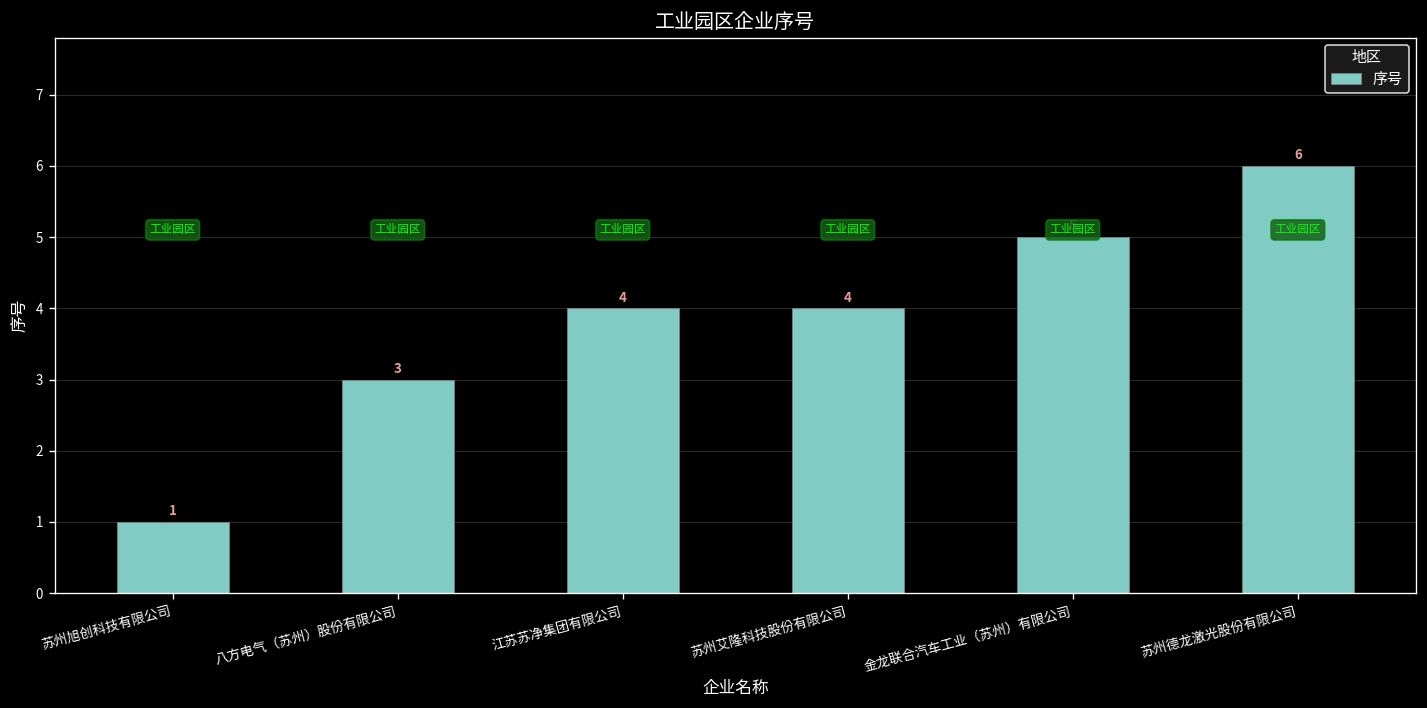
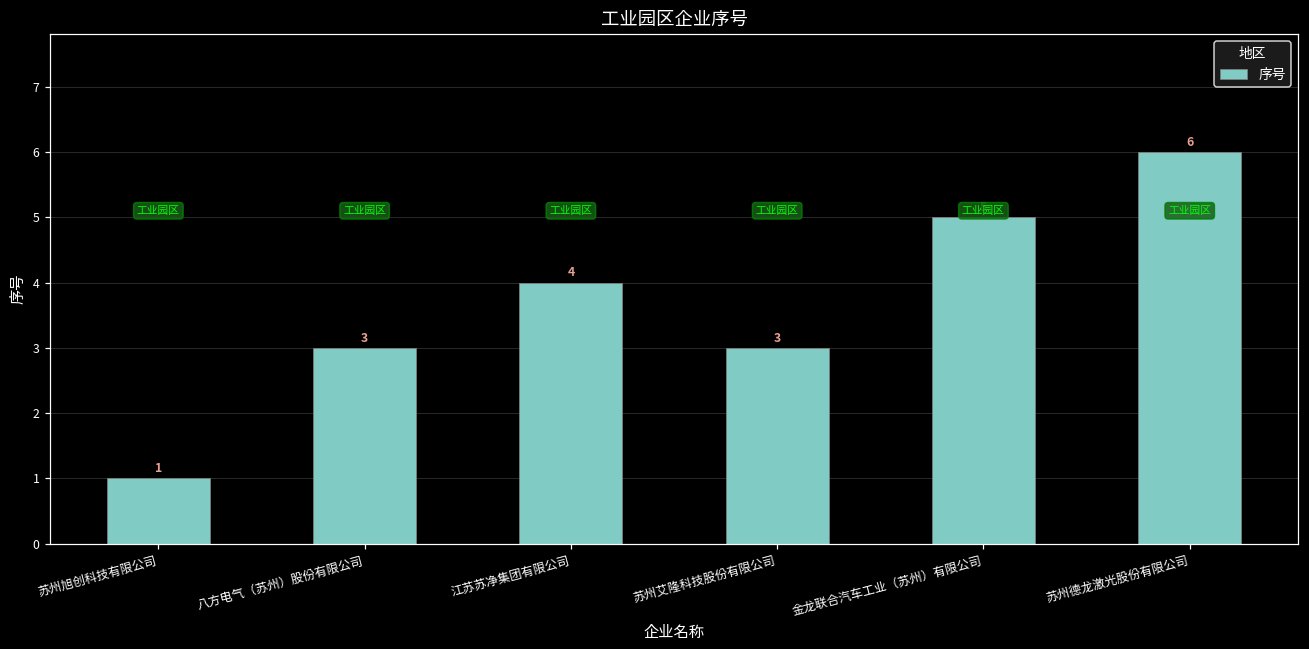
  {
    "苏州旭创科技有限公司": 1,
    "八方电气（苏州）股份有限公司": 3,
    "江苏苏净集团有限公司": 4,
-   "苏州艾隆科技股份有限公司": 4,
+   "苏州艾隆科技股份有限公司": 3,
    "苏州德龙激光股份有限公司": 6
  }
